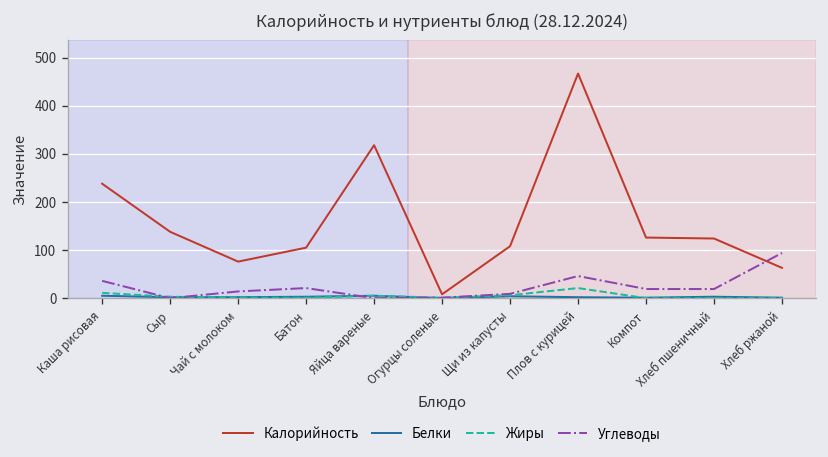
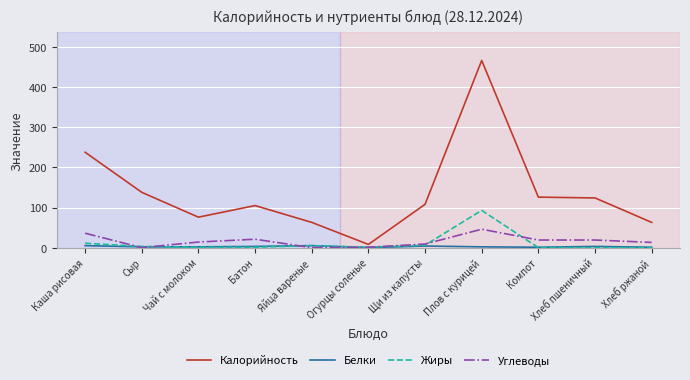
  {
    "Калорийность": {
      "Каша рисовая": 240,
      "Сыр": 140,
      "Чай с молоком": 80,
      "Батон": 110,
-     "Яйца вареные": 320,
+     "Яйца вареные": 60,
      "Огурцы соленые": 10,
      "Щи из капусты": 110,
      "Плов с курицей": 470,
      "Компот": 130,
      "Хлеб пшеничный": 120,
      "Хлеб ржаной": 60
    },
    "Белки": {
      "Плов с курицей": 0
    },
    "Жиры": {
-     "Плов с курицей": 20
+     "Плов с курицей": 90
    },
    "Углеводы": {
      "Каша рисовая": 40,
      "Чай с молоком": 10,
      "Батон": 20,
      "Плов с курицей": 50,
      "Компот": 20,
      "Хлеб пшеничный": 20,
-     "Хлеб ржаной": 90
+     "Хлеб ржаной": 10
    }
  }
